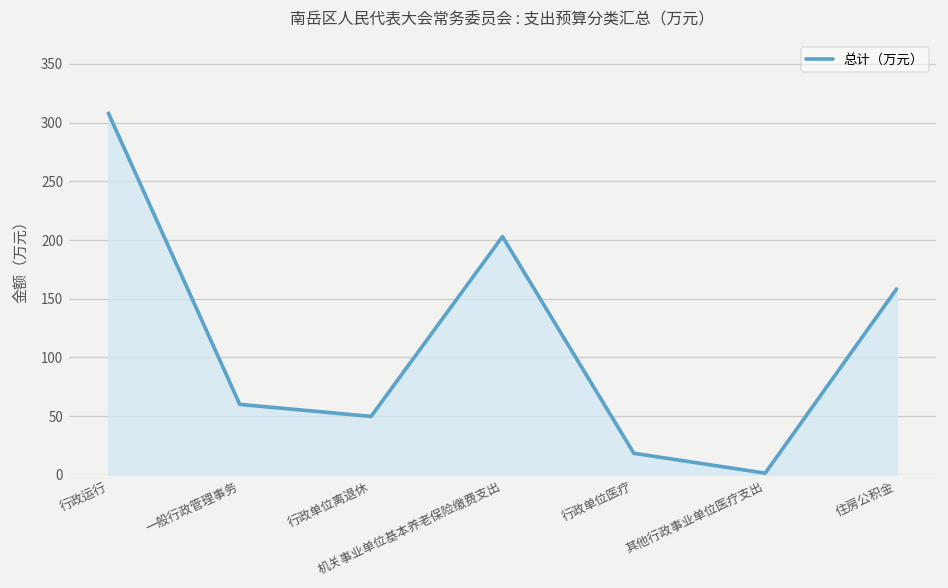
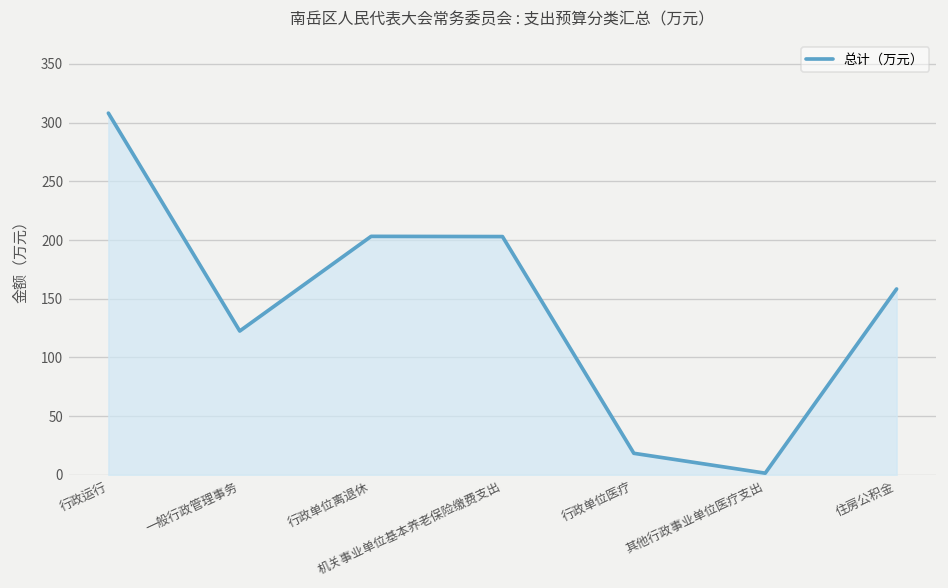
  {
    "行政运行": 310,
-   "一般行政管理事务": 60,
-   "行政单位离退休": 50,
+   "一般行政管理事务": 120,
+   "行政单位离退休": 200,
    "机关事业单位基本养老保险缴费支出": 200,
    "行政单位医疗": 20,
    "其他行政事业单位医疗支出": 0,
    "住房公积金": 160
  }
